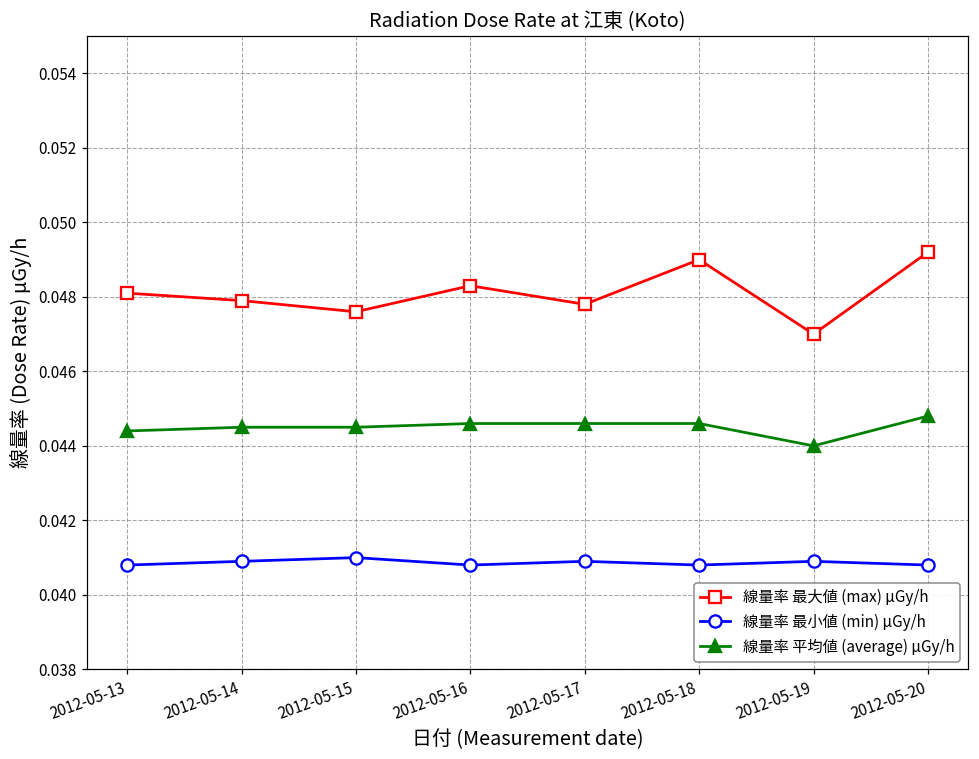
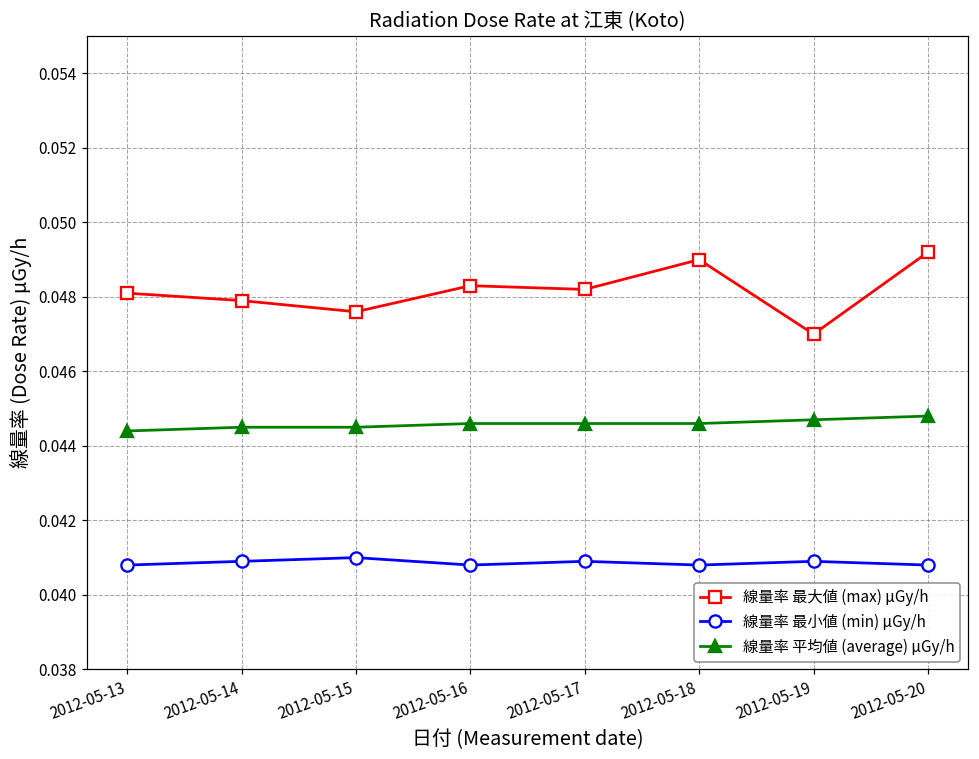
  {
    "線量率 最大値 (max) μGy/h": {
      "2012-05-13": 0.0481,
      "2012-05-14": 0.0479,
      "2012-05-15": 0.0476,
      "2012-05-16": 0.0483,
-     "2012-05-17": 0.0478,
+     "2012-05-17": 0.0482,
      "2012-05-18": 0.0490,
      "2012-05-19": 0.0470,
      "2012-05-20": 0.0492
    },
    "線量率 最小値 (min) μGy/h": {
      "2012-05-13": 0.0408,
      "2012-05-14": 0.0409,
      "2012-05-15": 0.0410,
      "2012-05-16": 0.0408,
      "2012-05-17": 0.0409,
      "2012-05-18": 0.0408,
      "2012-05-19": 0.0409,
      "2012-05-20": 0.0408
    },
    "線量率 平均値 (average) μGy/h": {
      "2012-05-13": 0.0444,
      "2012-05-14": 0.0445,
      "2012-05-15": 0.0445,
      "2012-05-16": 0.0446,
      "2012-05-17": 0.0446,
      "2012-05-18": 0.0446,
-     "2012-05-19": 0.0440,
+     "2012-05-19": 0.0447,
      "2012-05-20": 0.0448
    }
  }
